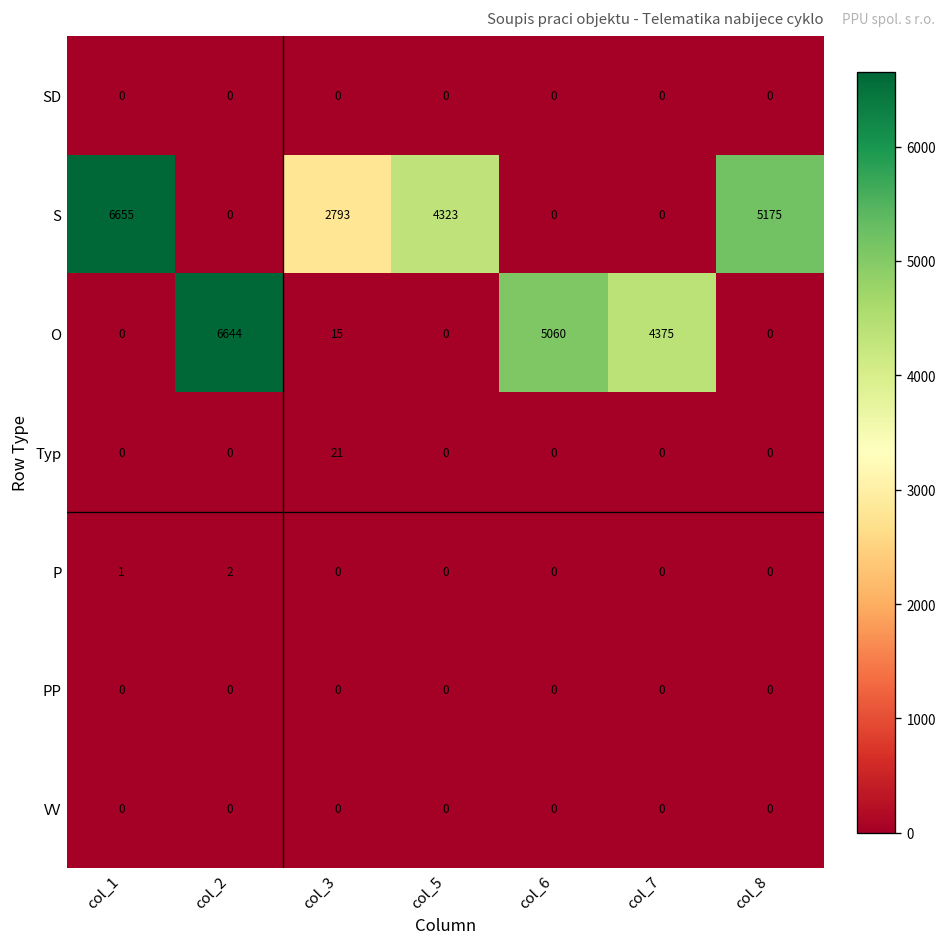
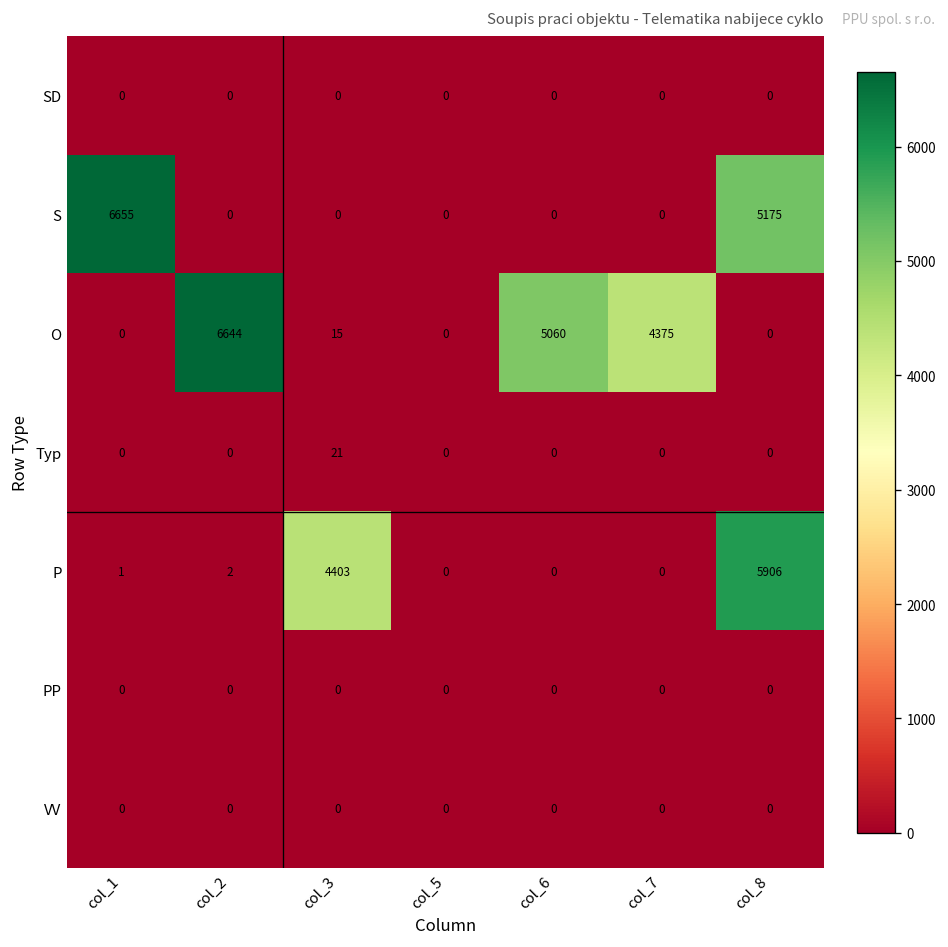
  {
    "SD": {
      "col_1": 0,
      "col_2": 0,
      "col_3": 0,
      "col_5": 0,
      "col_6": 0,
      "col_7": 0,
      "col_8": 0
    },
    "S": {
      "col_1": 6655,
      "col_2": 0,
-     "col_3": 2793,
-     "col_5": 4323,
+     "col_3": 0,
+     "col_5": 0,
      "col_6": 0,
      "col_7": 0,
      "col_8": 5175
    },
    "O": {
      "col_1": 0,
      "col_2": 6644,
      "col_3": 15,
      "col_5": 0,
      "col_6": 5060,
      "col_7": 4375,
      "col_8": 0
    },
    "Typ": {
      "col_1": 0,
      "col_2": 0,
      "col_3": 21,
      "col_5": 0,
      "col_6": 0,
      "col_7": 0,
      "col_8": 0
    },
    "P": {
      "col_1": 1,
      "col_2": 2,
-     "col_3": 0,
+     "col_3": 4403,
      "col_5": 0,
      "col_6": 0,
      "col_7": 0,
-     "col_8": 0
+     "col_8": 5906
    },
    "PP": {
      "col_1": 0,
      "col_2": 0,
      "col_3": 0,
      "col_5": 0,
      "col_6": 0,
      "col_7": 0,
      "col_8": 0
    },
    "VV": {
      "col_1": 0,
      "col_2": 0,
      "col_3": 0,
      "col_5": 0,
      "col_6": 0,
      "col_7": 0,
      "col_8": 0
    }
  }
